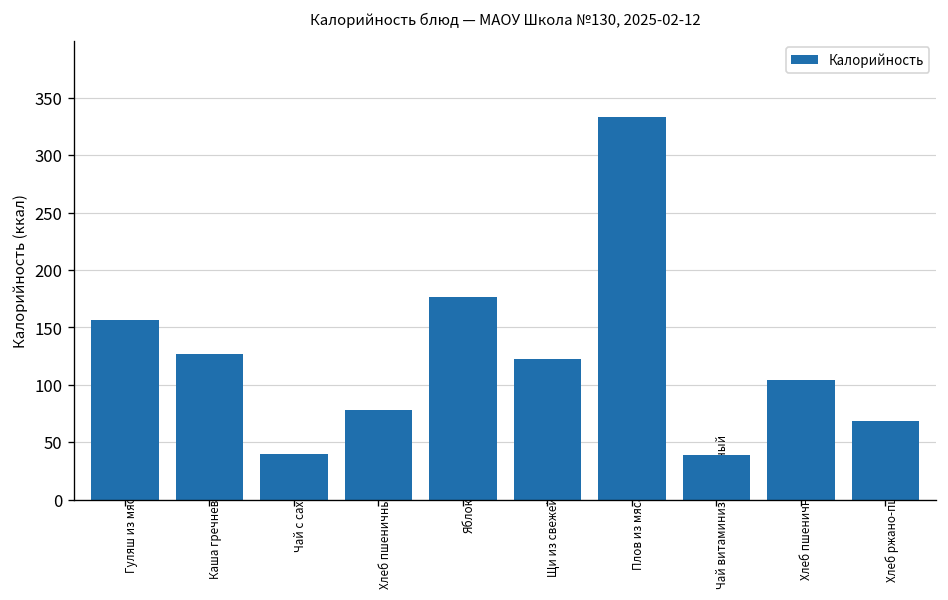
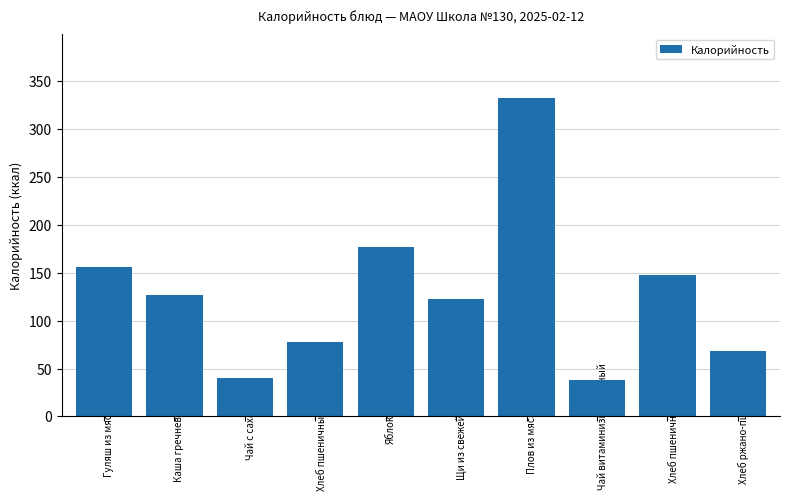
  {
    "Гуляш из мяса птицы": 160,
    "Каша гречневая вязкая": 130,
    "Чай с сахаром": 40,
    "Хлеб пшеничный (завтрак)": 80,
    "Яблоко": 180,
    "Щи из свежей капусты": 120,
    "Плов из мяса птицы": 330,
    "Чай витаминизированный": 40,
-   "Хлеб пшеничный (обед)": 100,
+   "Хлеб пшеничный (обед)": 150,
    "Хлеб ржано-пшеничный": 70
  }
